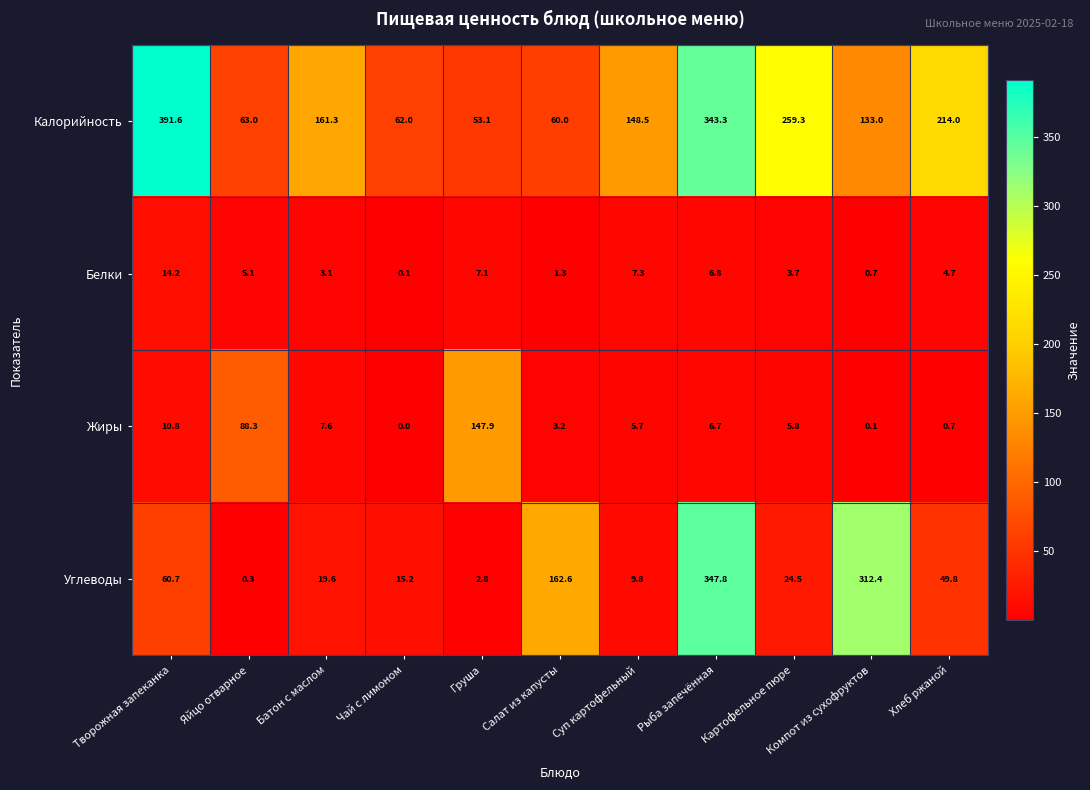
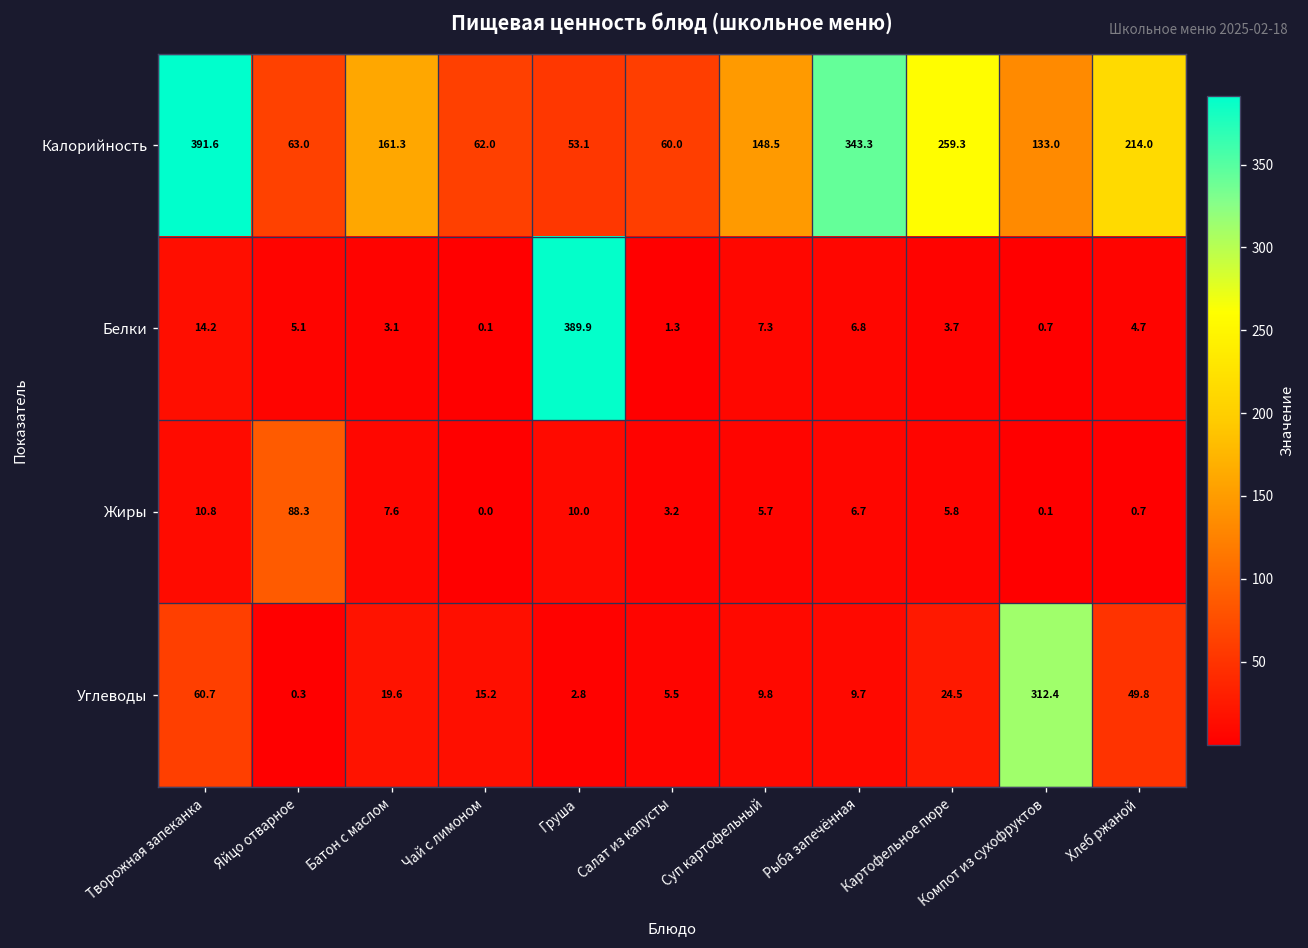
  {
    "Калорийность": {
      "Творожная запеканка": 391.6,
      "Яйцо отварное": 63.0,
      "Батон с маслом": 161.3,
      "Чай с лимоном": 62.0,
      "Груша": 53.1,
      "Салат из капусты": 60.0,
      "Суп картофельный": 148.5,
      "Рыба запечённая": 343.3,
      "Картофельное пюре": 259.3,
      "Компот из сухофруктов": 133.0,
      "Хлеб ржаной": 214.0
    },
    "Белки": {
      "Творожная запеканка": 14.2,
      "Яйцо отварное": 5.1,
      "Батон с маслом": 3.1,
      "Чай с лимоном": 0.1,
-     "Груша": 7.1,
+     "Груша": 389.9,
      "Салат из капусты": 1.3,
      "Суп картофельный": 7.3,
      "Рыба запечённая": 6.8,
      "Картофельное пюре": 3.7,
      "Компот из сухофруктов": 0.7,
      "Хлеб ржаной": 4.7
    },
    "Жиры": {
      "Творожная запеканка": 10.8,
      "Яйцо отварное": 88.3,
      "Батон с маслом": 7.6,
      "Чай с лимоном": 0.0,
-     "Груша": 147.9,
+     "Груша": 10.0,
      "Салат из капусты": 3.2,
      "Суп картофельный": 5.7,
      "Рыба запечённая": 6.7,
      "Картофельное пюре": 5.8,
      "Компот из сухофруктов": 0.1,
      "Хлеб ржаной": 0.7
    },
    "Углеводы": {
      "Творожная запеканка": 60.7,
      "Яйцо отварное": 0.3,
      "Батон с маслом": 19.6,
      "Чай с лимоном": 15.2,
      "Груша": 2.8,
-     "Салат из капусты": 162.6,
+     "Салат из капусты": 5.5,
      "Суп картофельный": 9.8,
-     "Рыба запечённая": 347.8,
+     "Рыба запечённая": 9.7,
      "Картофельное пюре": 24.5,
      "Компот из сухофруктов": 312.4,
      "Хлеб ржаной": 49.8
    }
  }
